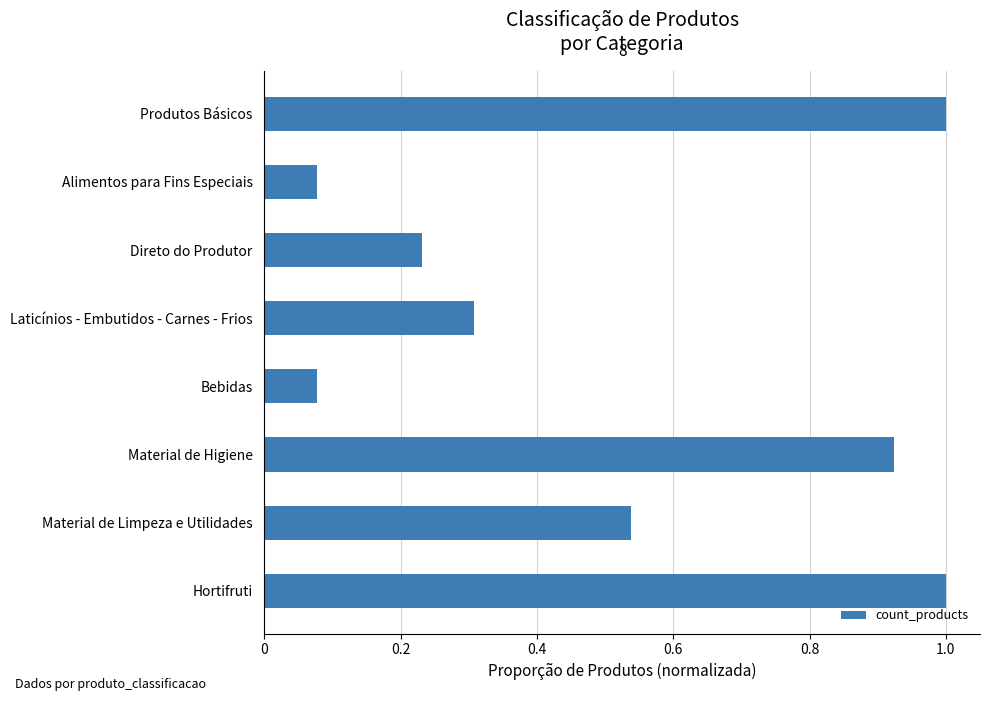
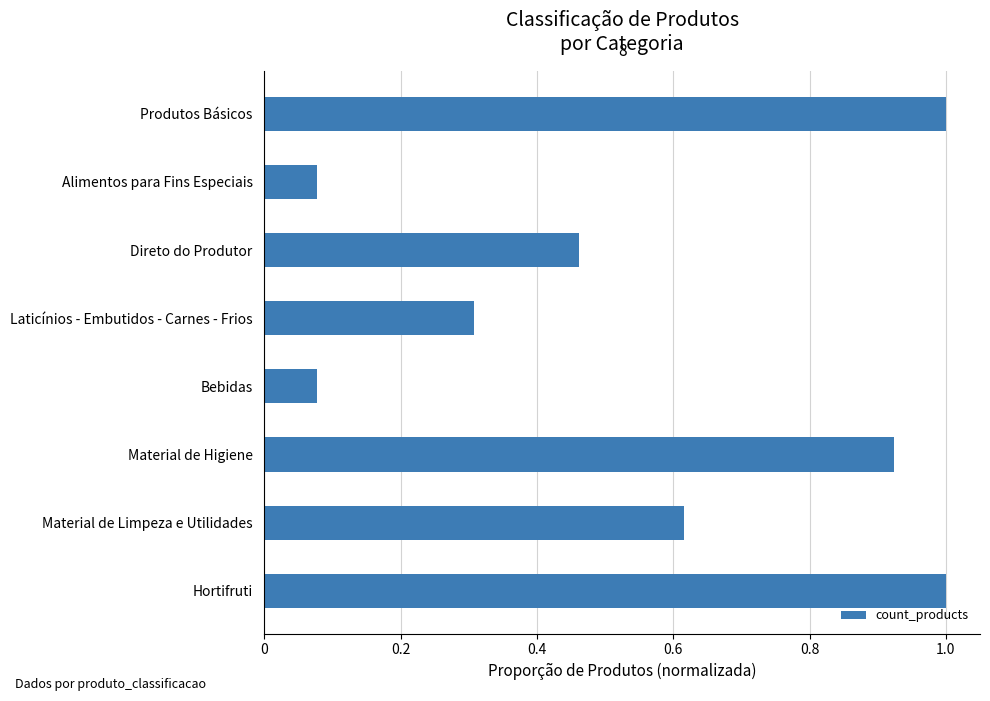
  {
    "Produtos Básicos": 1.00,
    "Alimentos para Fins Especiais": 0.08,
-   "Direto do Produtor": 0.23,
+   "Direto do Produtor": 0.46,
    "Laticínios - Embutidos - Carnes - Frios": 0.31,
    "Bebidas": 0.08,
    "Material de Higiene": 0.92,
-   "Material de Limpeza e Utilidades": 0.54,
+   "Material de Limpeza e Utilidades": 0.62,
    "Hortifruti": 1.00
  }
